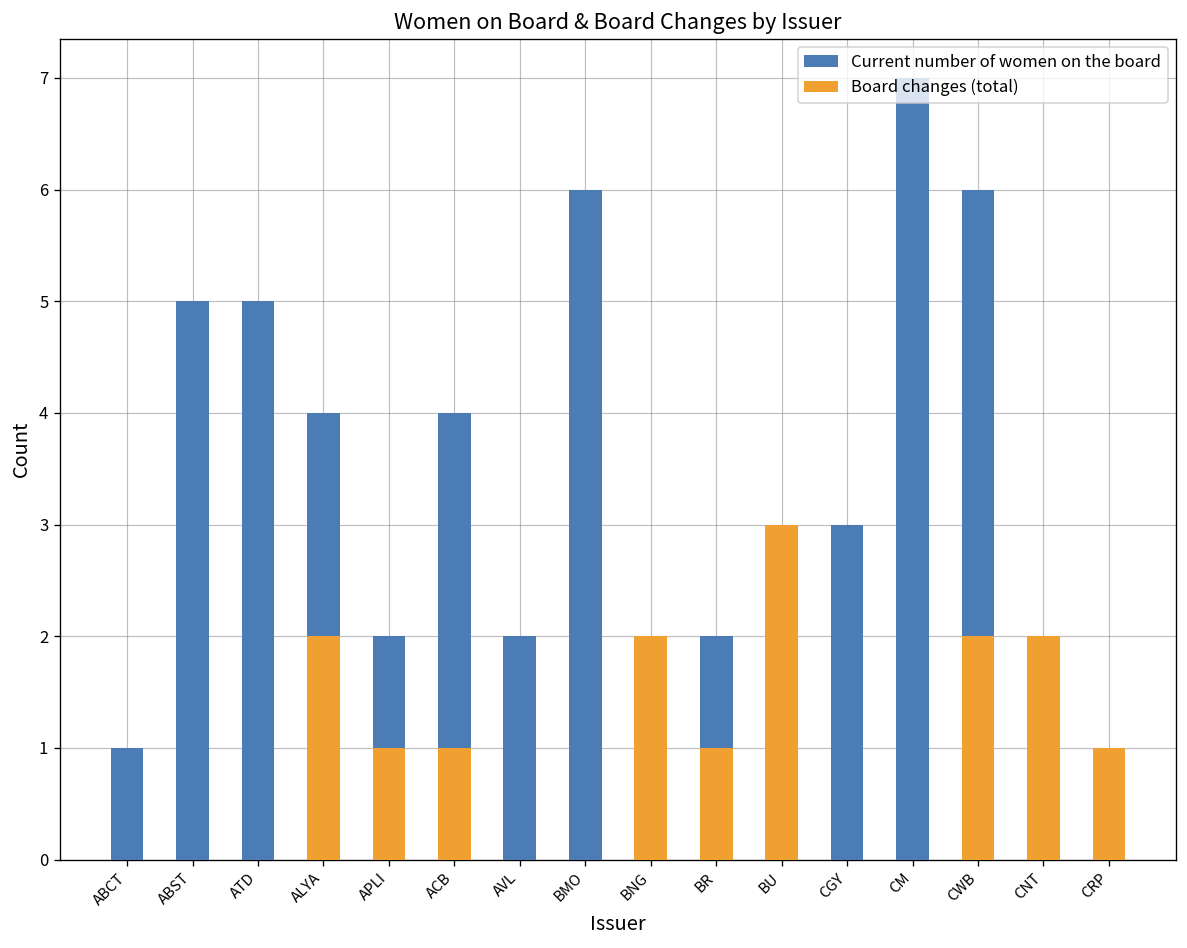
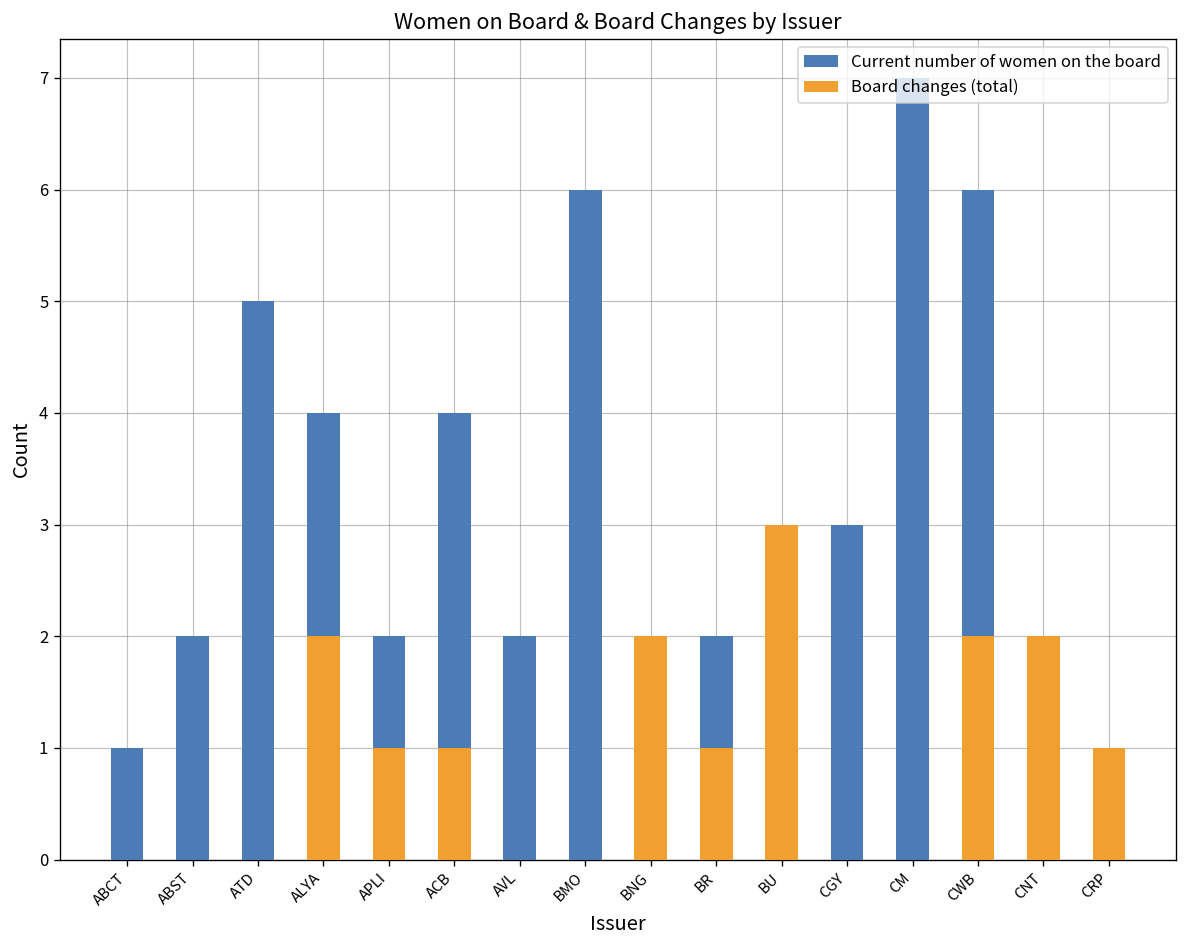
  {
    "Current number of women on the board": {
      "ABCT": 1,
-     "ABST": 5,
+     "ABST": 2,
      "ATD": 5,
      "ALYA": 4,
      "APLI": 2,
      "ACB": 4,
      "AVL": 2,
      "BMO": 6,
      "BNG": 0,
      "BR": 2,
      "BU": 3,
      "CGY": 3,
      "CWB": 6,
      "CNT": 2,
      "CRP": 0
    },
    "Board changes (total)": {
      "ABCT": 0,
      "ABST": 0,
      "ATD": 0,
      "AVL": 0,
      "BMO": 0,
      "BNG": 2,
      "BU": 3,
      "CGY": 0,
      "CM": 0,
      "CNT": 2,
      "CRP": 1
    }
  }
